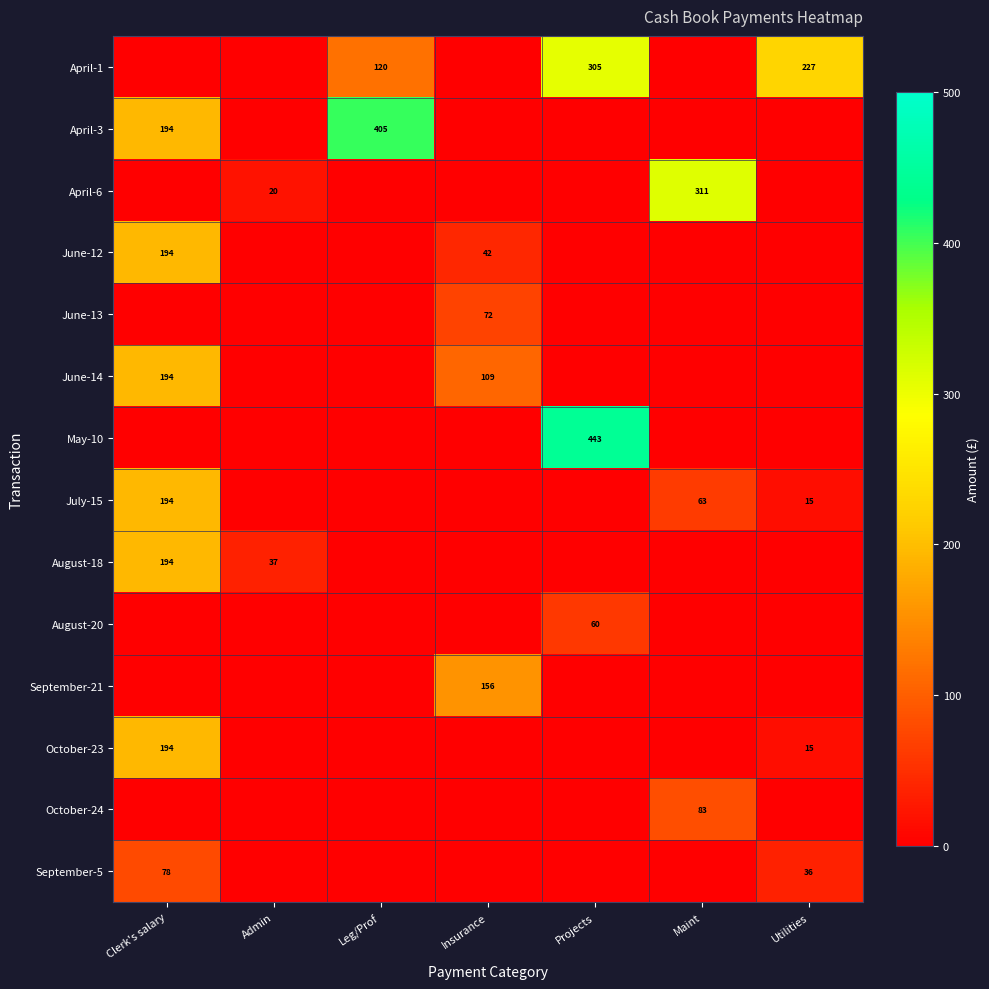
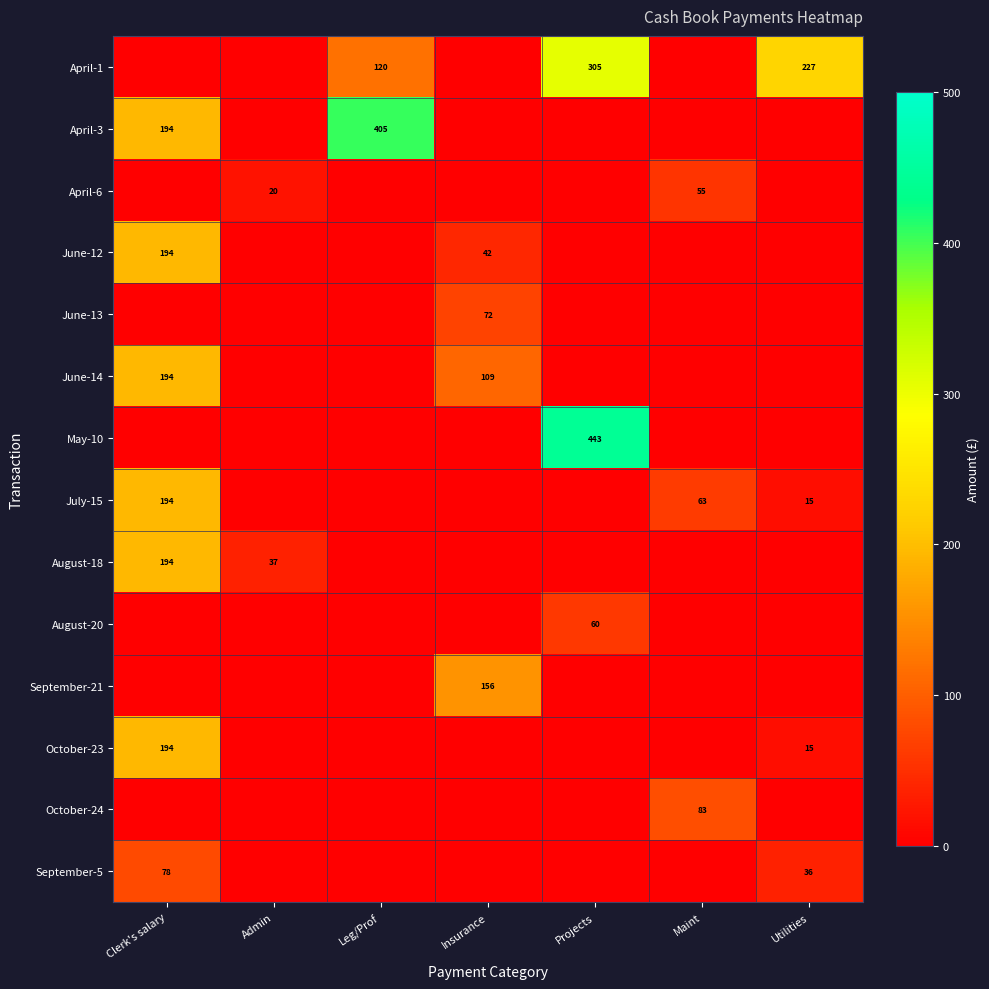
  {
    "April-1": {
      "Leg/Prof": 120,
      "Projects": 305,
      "Utilities": 227
    },
    "April-3": {
      "Clerk's salary": 194,
      "Leg/Prof": 405
    },
    "April-6": {
      "Admin": 20,
-     "Maint": 311
+     "Maint": 55
    },
    "June-12": {
      "Clerk's salary": 194,
      "Insurance": 42
    },
    "June-13": {
      "Insurance": 72
    },
    "June-14": {
      "Clerk's salary": 194,
      "Insurance": 109
    },
    "May-10": {
      "Projects": 443
    },
    "July-15": {
      "Clerk's salary": 194,
      "Maint": 63,
      "Utilities": 15
    },
    "August-18": {
      "Clerk's salary": 194,
      "Admin": 37
    },
    "August-20": {
      "Projects": 60
    },
    "September-21": {
      "Insurance": 156
    },
    "October-23": {
      "Clerk's salary": 194,
      "Utilities": 15
    },
    "October-24": {
      "Maint": 83
    },
    "September-5": {
      "Clerk's salary": 78,
      "Utilities": 36
    }
  }
